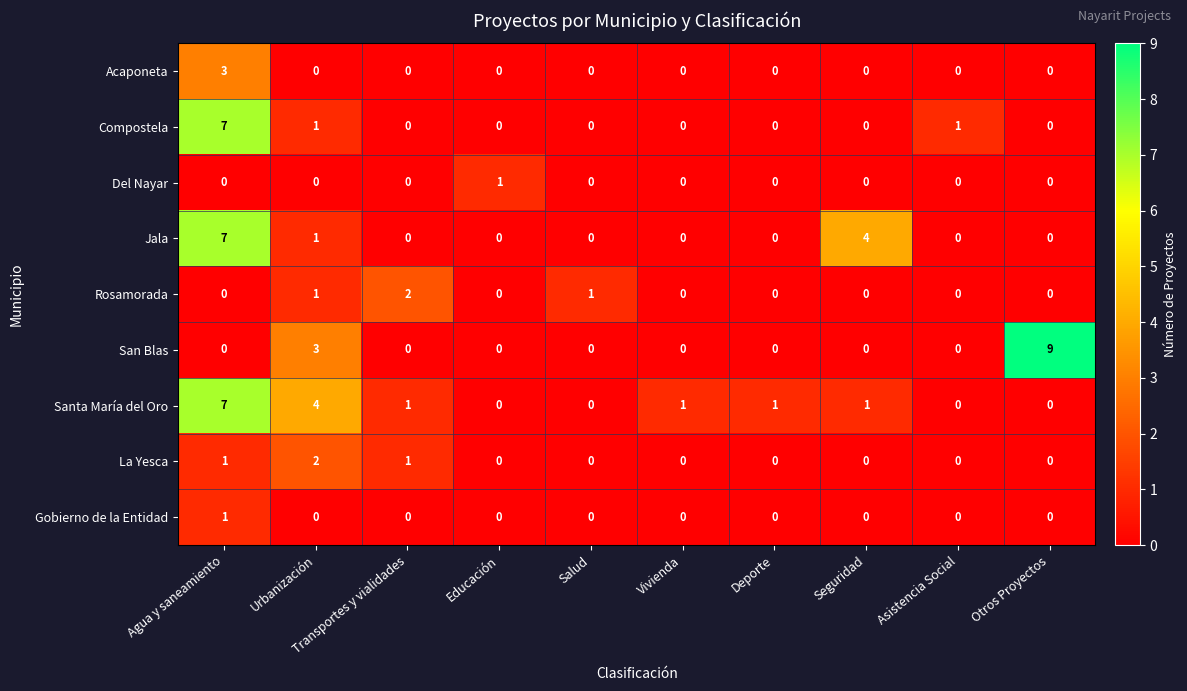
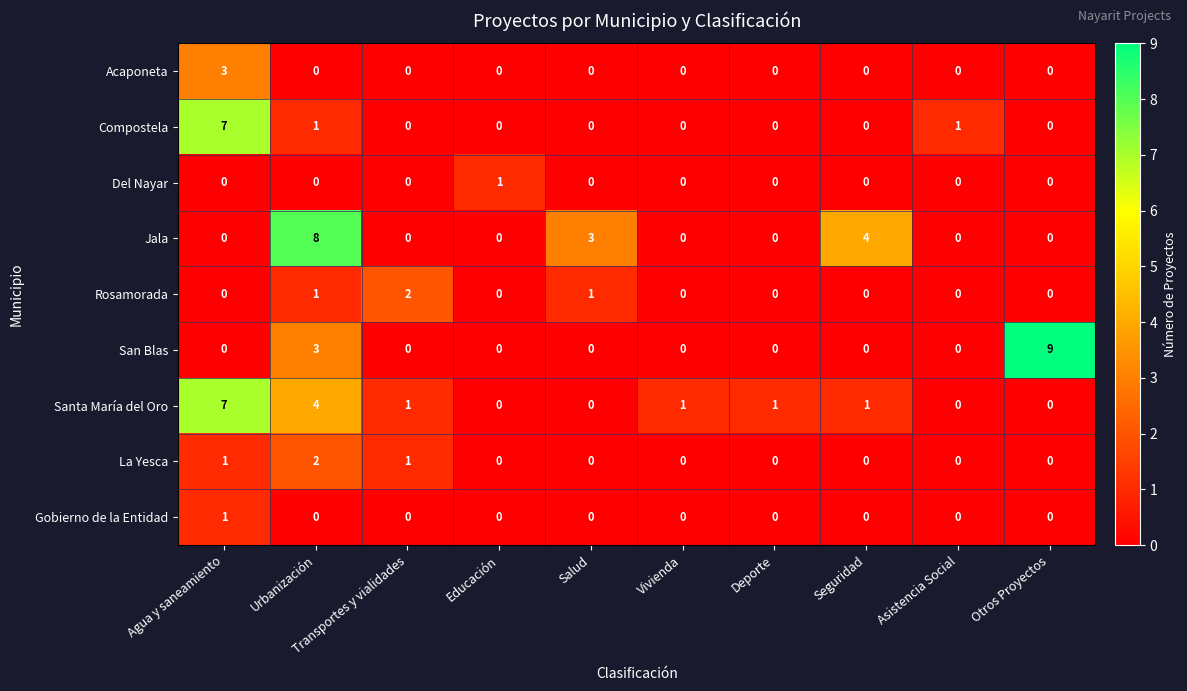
  {
    "Acaponeta": {
      "Agua y saneamiento": 3,
      "Urbanización": 0,
      "Transportes y vialidades": 0,
      "Educación": 0,
      "Salud": 0,
      "Vivienda": 0,
      "Deporte": 0,
      "Seguridad": 0,
      "Asistencia Social": 0,
      "Otros Proyectos": 0
    },
    "Compostela": {
      "Agua y saneamiento": 7,
      "Urbanización": 1,
      "Transportes y vialidades": 0,
      "Educación": 0,
      "Salud": 0,
      "Vivienda": 0,
      "Deporte": 0,
      "Seguridad": 0,
      "Asistencia Social": 1,
      "Otros Proyectos": 0
    },
    "Del Nayar": {
      "Agua y saneamiento": 0,
      "Urbanización": 0,
      "Transportes y vialidades": 0,
      "Educación": 1,
      "Salud": 0,
      "Vivienda": 0,
      "Deporte": 0,
      "Seguridad": 0,
      "Asistencia Social": 0,
      "Otros Proyectos": 0
    },
    "Jala": {
-     "Agua y saneamiento": 7,
-     "Urbanización": 1,
+     "Agua y saneamiento": 0,
+     "Urbanización": 8,
      "Transportes y vialidades": 0,
      "Educación": 0,
-     "Salud": 0,
+     "Salud": 3,
      "Vivienda": 0,
      "Deporte": 0,
      "Seguridad": 4,
      "Asistencia Social": 0,
      "Otros Proyectos": 0
    },
    "Rosamorada": {
      "Agua y saneamiento": 0,
      "Urbanización": 1,
      "Transportes y vialidades": 2,
      "Educación": 0,
      "Salud": 1,
      "Vivienda": 0,
      "Deporte": 0,
      "Seguridad": 0,
      "Asistencia Social": 0,
      "Otros Proyectos": 0
    },
    "San Blas": {
      "Agua y saneamiento": 0,
      "Urbanización": 3,
      "Transportes y vialidades": 0,
      "Educación": 0,
      "Salud": 0,
      "Vivienda": 0,
      "Deporte": 0,
      "Seguridad": 0,
      "Asistencia Social": 0,
      "Otros Proyectos": 9
    },
    "Santa María del Oro": {
      "Agua y saneamiento": 7,
      "Urbanización": 4,
      "Transportes y vialidades": 1,
      "Educación": 0,
      "Salud": 0,
      "Vivienda": 1,
      "Deporte": 1,
      "Seguridad": 1,
      "Asistencia Social": 0,
      "Otros Proyectos": 0
    },
    "La Yesca": {
      "Agua y saneamiento": 1,
      "Urbanización": 2,
      "Transportes y vialidades": 1,
      "Educación": 0,
      "Salud": 0,
      "Vivienda": 0,
      "Deporte": 0,
      "Seguridad": 0,
      "Asistencia Social": 0,
      "Otros Proyectos": 0
    },
    "Gobierno de la Entidad": {
      "Agua y saneamiento": 1,
      "Urbanización": 0,
      "Transportes y vialidades": 0,
      "Educación": 0,
      "Salud": 0,
      "Vivienda": 0,
      "Deporte": 0,
      "Seguridad": 0,
      "Asistencia Social": 0,
      "Otros Proyectos": 0
    }
  }
